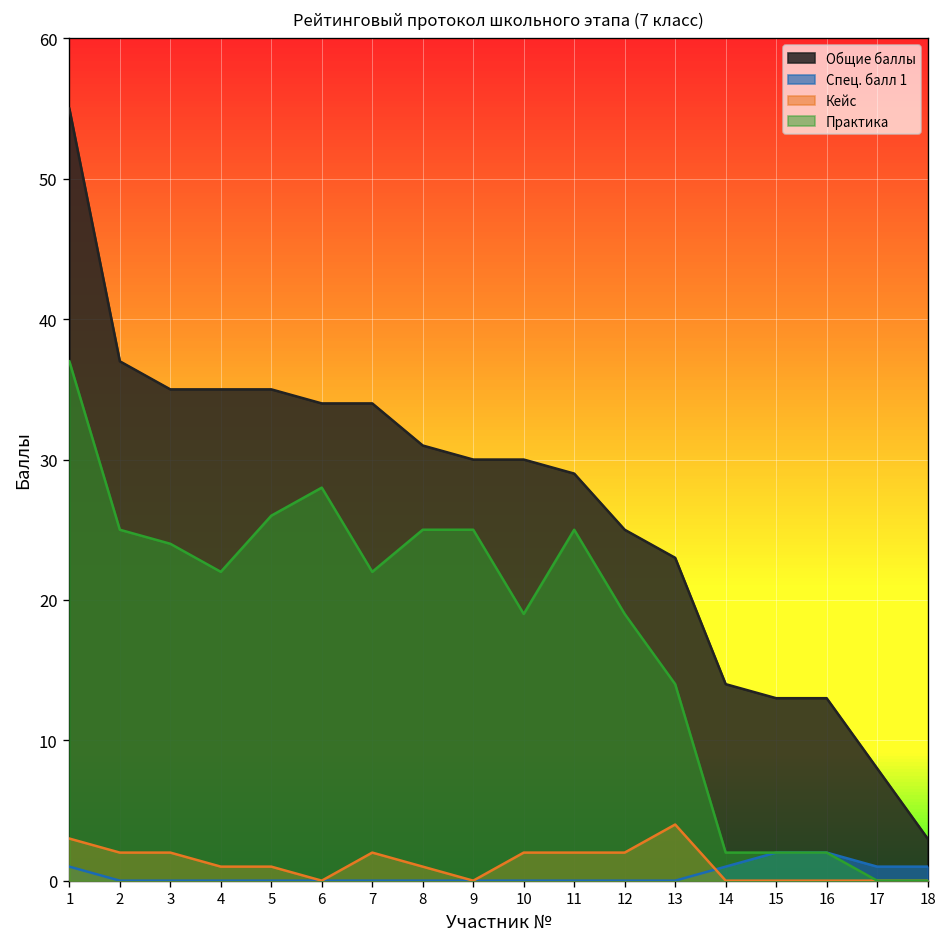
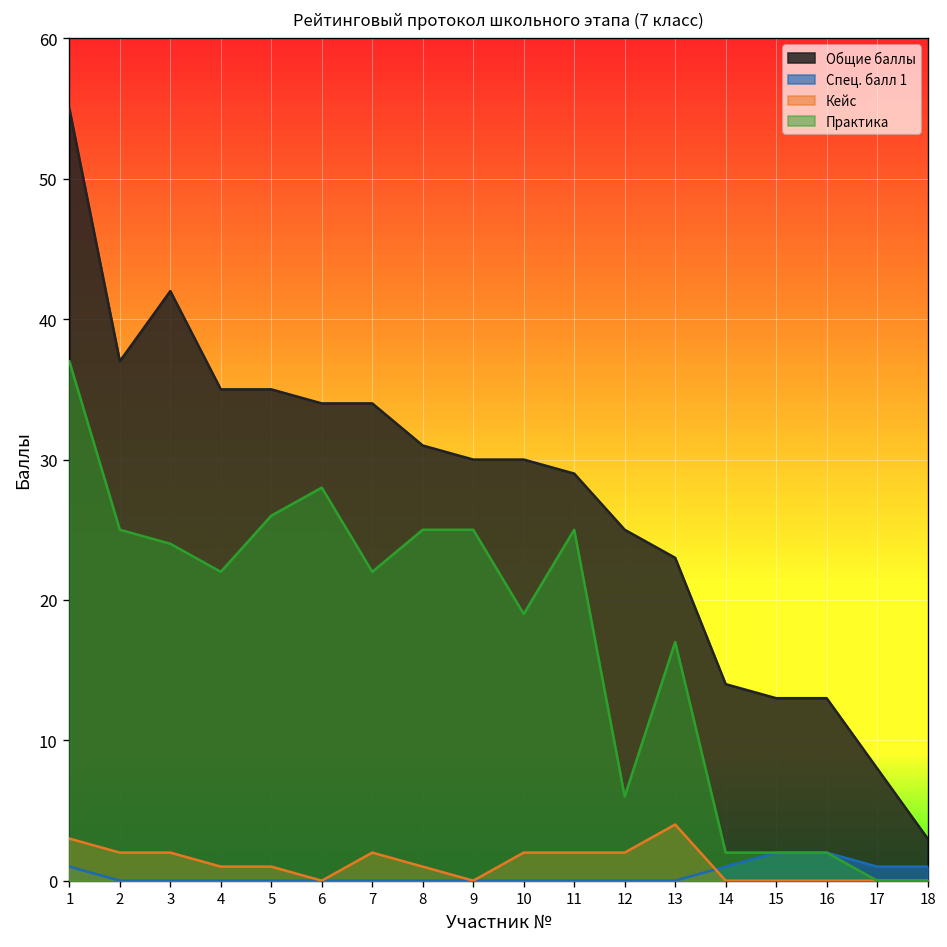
  {
    "Общие баллы": {
      "1": 55,
      "2": 37,
-     "3": 35,
+     "3": 42,
      "4": 35,
      "5": 35,
      "6": 34,
      "7": 34,
      "8": 31,
      "9": 30,
      "10": 30,
      "11": 29,
      "12": 25,
      "13": 23,
      "14": 14,
      "15": 13,
      "16": 13,
      "17": 8,
      "18": 3
    },
    "Спец. балл 1": {
      "1": 1,
      "2": 0,
      "3": 0,
      "4": 0,
      "5": 0,
      "7": 0,
      "8": 0,
      "10": 0,
      "11": 0,
      "12": 0,
      "13": 0,
      "14": 1,
      "17": 1,
      "18": 1
    },
    "Кейс": {
      "1": 3,
      "2": 2,
      "3": 2,
      "4": 1,
      "5": 1,
      "7": 2,
      "8": 1,
      "10": 2,
      "11": 2,
      "12": 2,
      "13": 4,
      "14": 0,
      "15": 0,
      "16": 0
    },
    "Практика": {
      "1": 37,
      "2": 25,
      "3": 24,
      "4": 22,
      "5": 26,
      "6": 28,
      "7": 22,
      "8": 25,
      "9": 25,
      "10": 19,
      "11": 25,
-     "12": 19,
-     "13": 14,
+     "12": 6,
+     "13": 17,
      "14": 2
    }
  }
